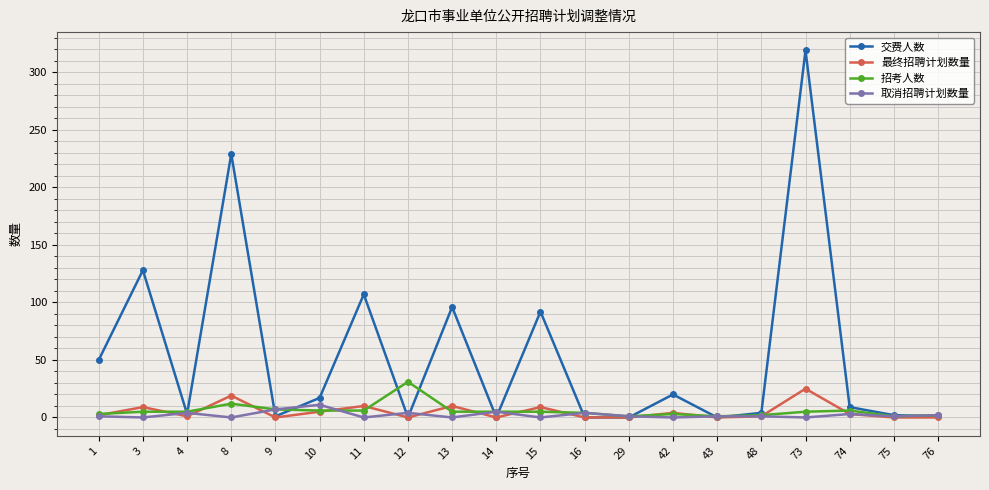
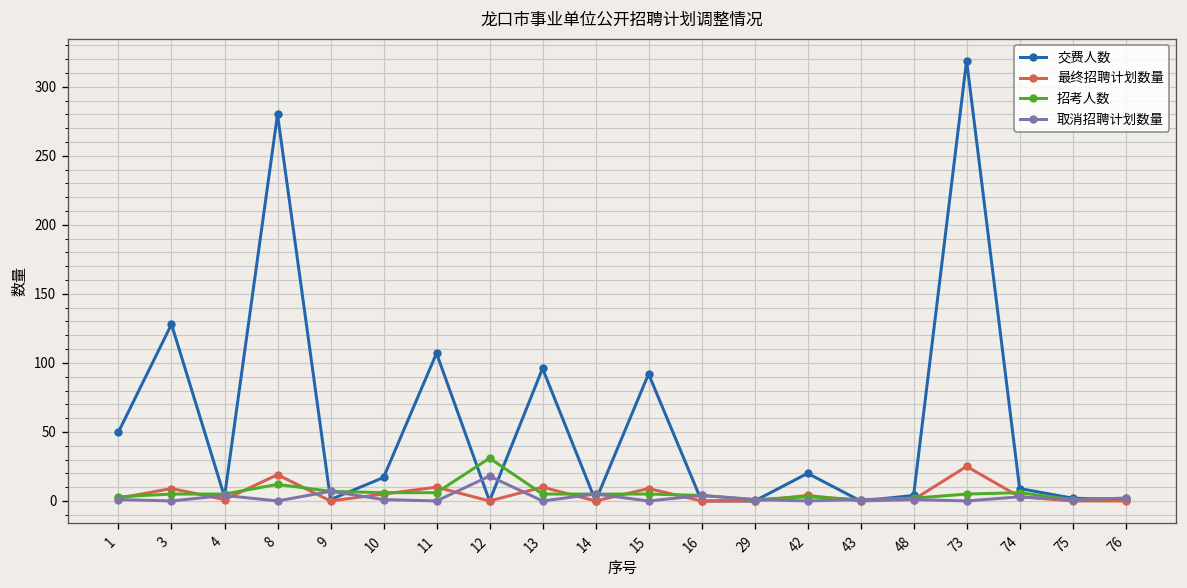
  {
    "交费人数": {
      "1": 50,
      "3": 128,
-     "8": 229,
+     "8": 280,
      "10": 17,
      "11": 107,
      "13": 96,
      "15": 92,
      "42": 20,
      "73": 319,
      "74": 9
    },
    "最终招聘计划数量": {
      "3": 9,
      "8": 19,
      "11": 10,
      "13": 10,
      "15": 9,
      "73": 25
    },
    "招考人数": {
      "3": 5,
      "8": 12,
      "11": 6,
      "12": 31,
      "13": 5,
      "15": 5,
      "73": 5,
      "74": 6
    },
    "取消招聘计划数量": {
      "3": 0,
      "8": 0,
-     "10": 11,
+     "10": 1,
      "11": 0,
-     "12": 4,
+     "12": 18,
      "13": 0,
      "15": 0,
      "42": 0,
      "73": 0
    }
  }
